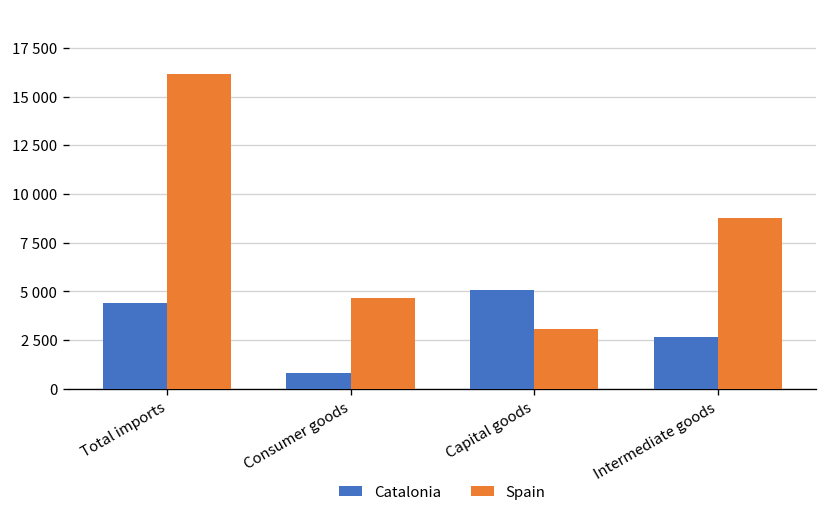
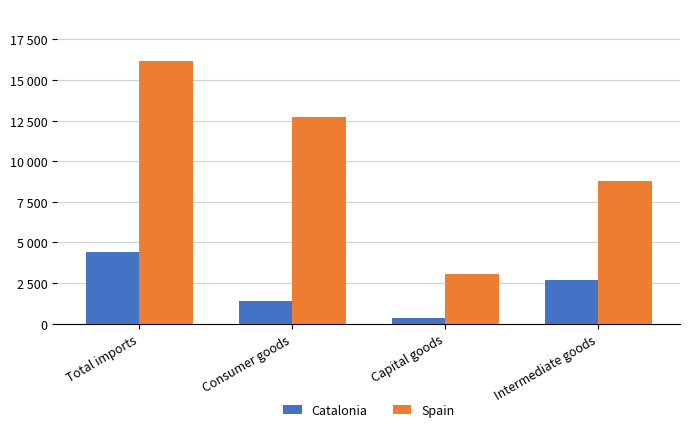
  {
    "Catalonia": {
      "Total imports": 4400,
-     "Consumer goods": 800,
-     "Capital goods": 5100,
+     "Consumer goods": 1400,
+     "Capital goods": 400,
      "Intermediate goods": 2700
    },
    "Spain": {
      "Total imports": 16100,
-     "Consumer goods": 4700,
+     "Consumer goods": 12700,
      "Capital goods": 3100,
      "Intermediate goods": 8800
    }
  }
